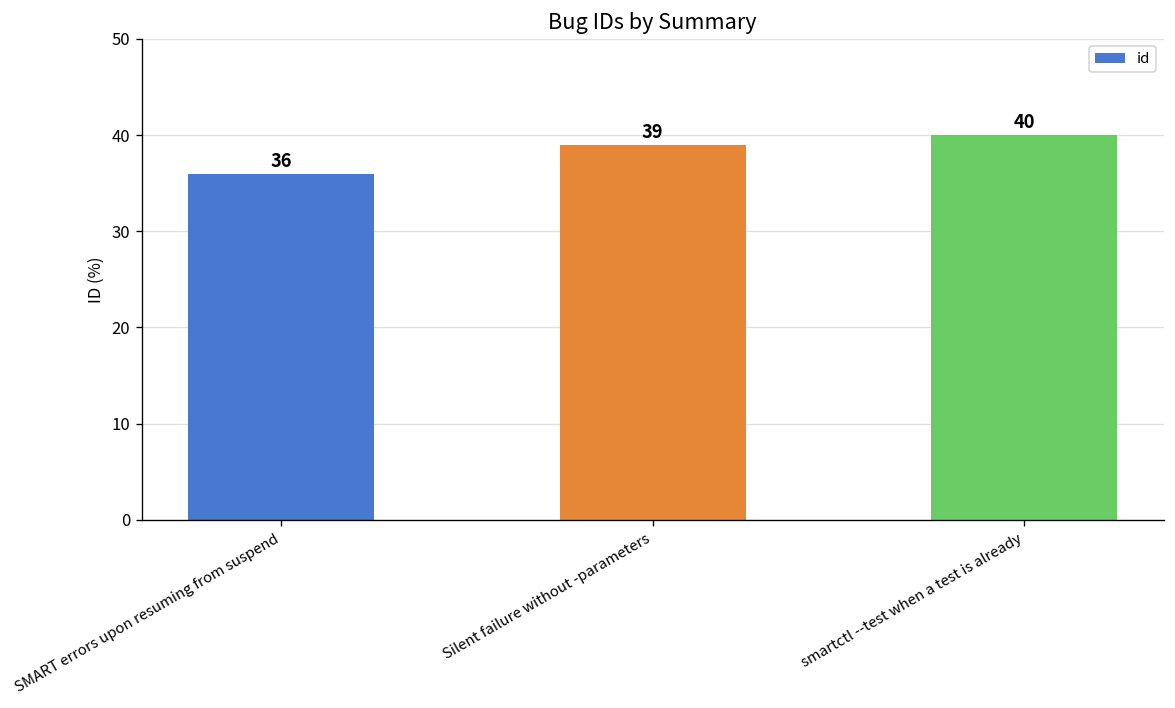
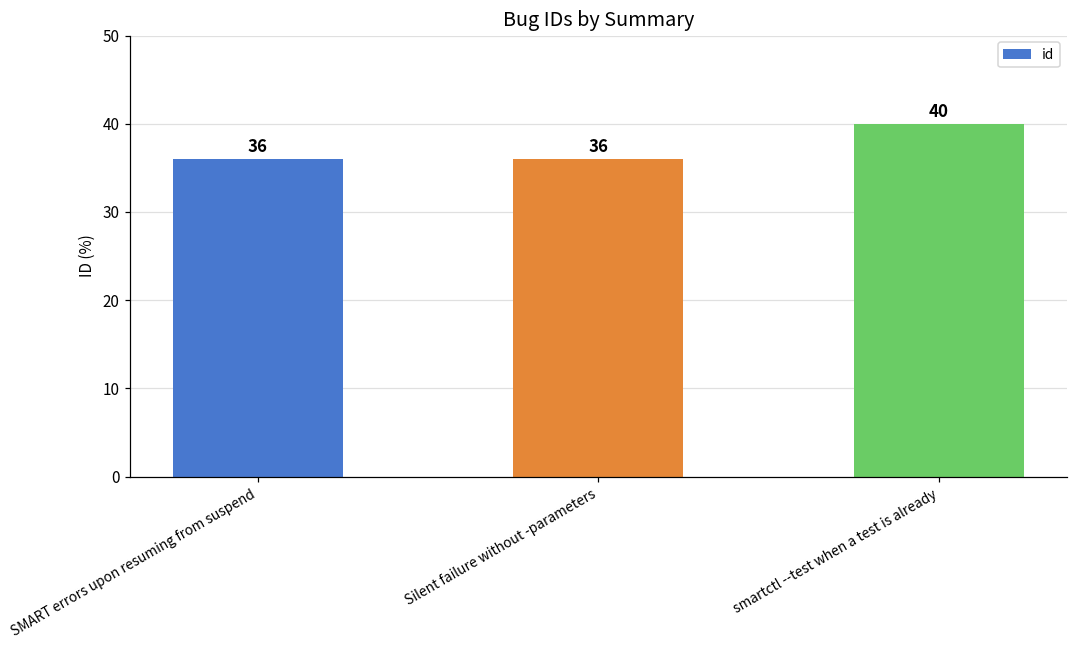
  {
    "SMART errors upon resuming from suspend": 36,
-   "Silent failure without -parameters": 39,
+   "Silent failure without -parameters": 36,
    "smartctl --test when a test is already": 40
  }
